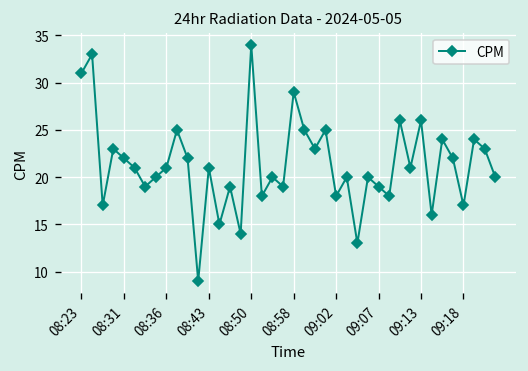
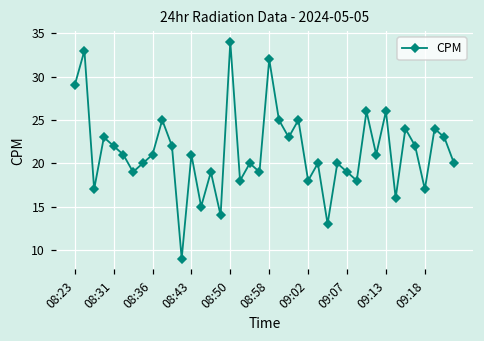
  {
-   "08:23": 31,
+   "08:23": 29,
    "08:31": 22,
    "08:36": 21,
    "08:43": 21,
    "08:50": 34,
-   "08:58": 29,
+   "08:58": 32,
    "09:02": 18,
    "09:07": 19,
    "09:13": 26,
    "09:18": 17
  }
